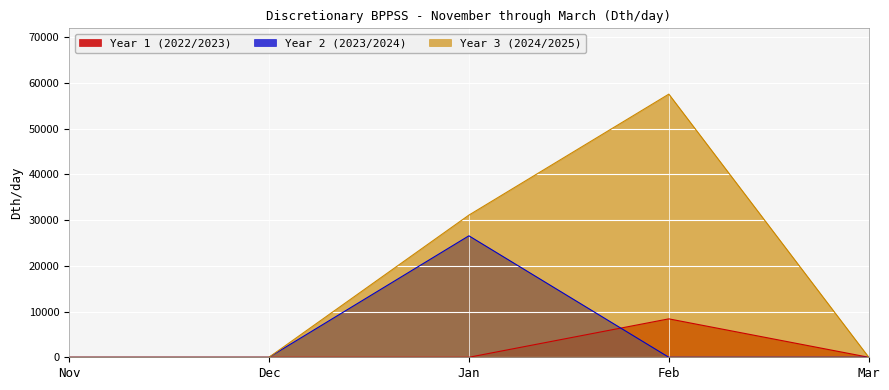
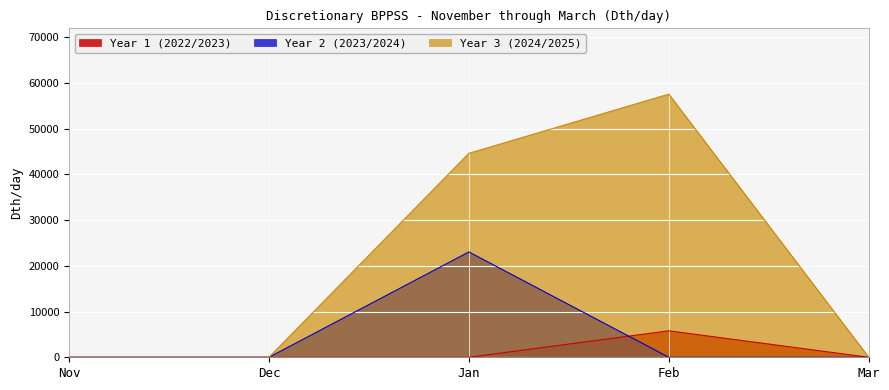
  {
    "Year 1 (2022/2023)": {
      "Jan": 0,
-     "Feb": 8000
+     "Feb": 6000
    },
    "Year 2 (2023/2024)": {
-     "Jan": 27000,
+     "Jan": 23000,
      "Feb": 0
    },
    "Year 3 (2024/2025)": {
-     "Jan": 31000,
+     "Jan": 45000,
      "Feb": 58000
    }
  }
